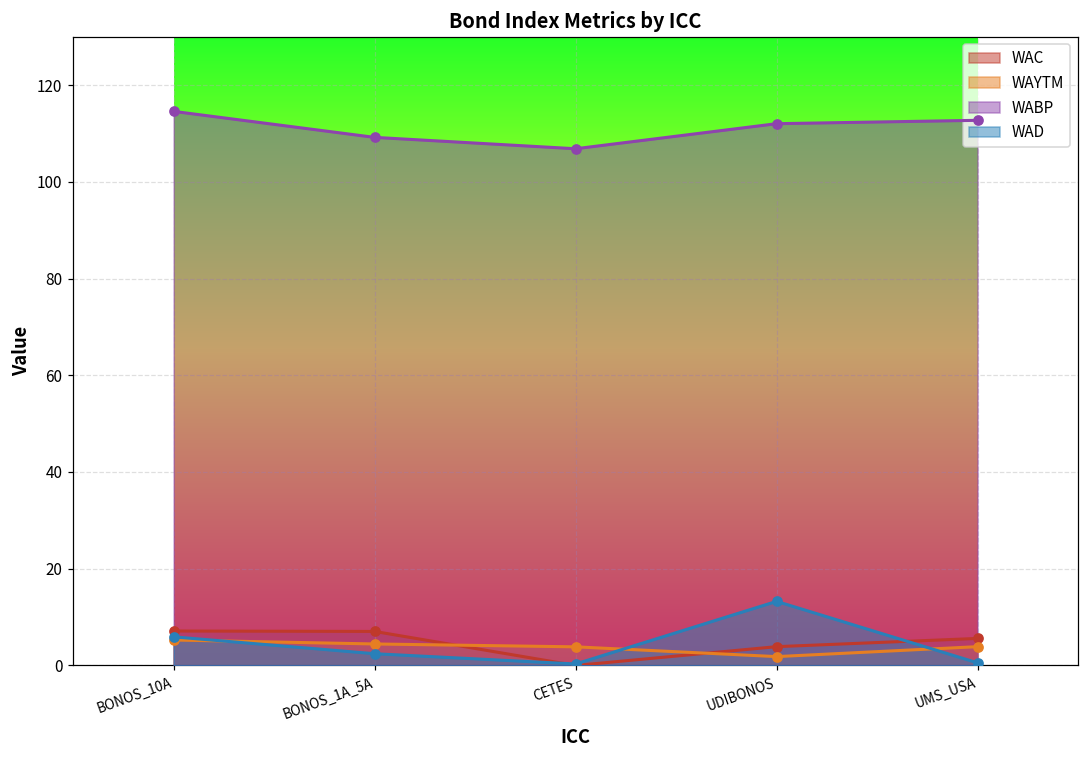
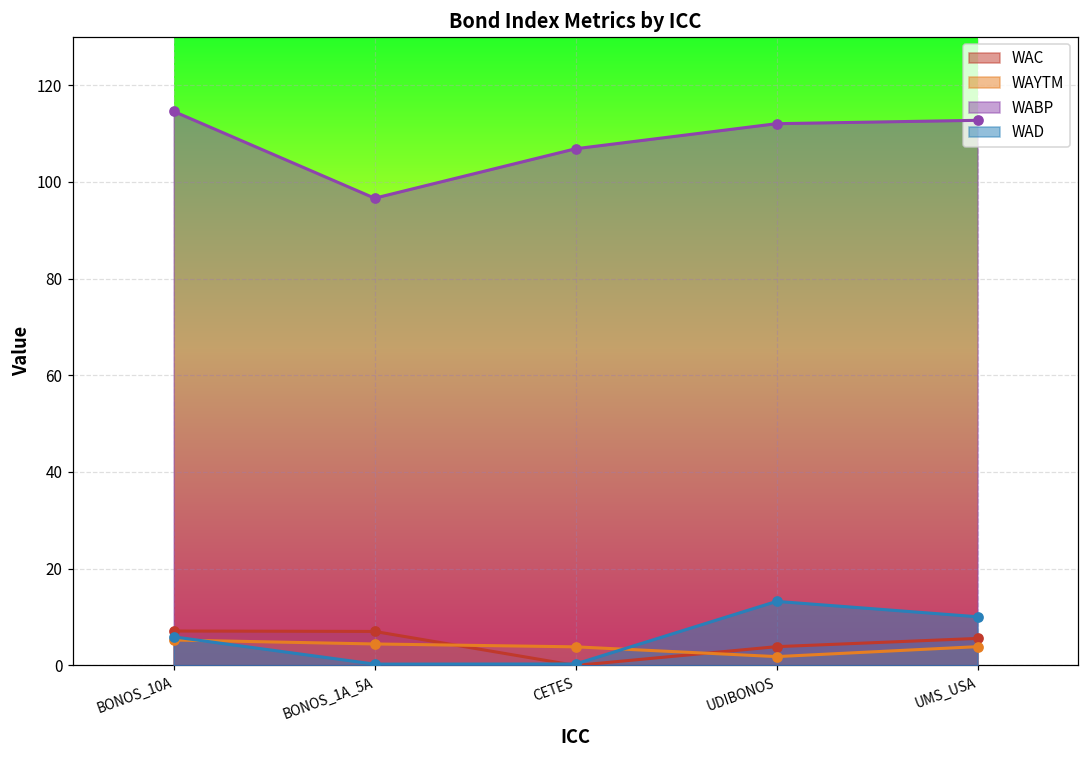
  {
    "WABP": {
      "BONOS_10A": 115,
-     "BONOS_1A_5A": 109,
+     "BONOS_1A_5A": 97,
      "CETES": 107,
      "UDIBONOS": 112
    },
    "WAD": {
      "BONOS_10A": 6,
-     "BONOS_1A_5A": 2,
+     "BONOS_1A_5A": 0,
      "UDIBONOS": 13,
-     "UMS_USA": 1
+     "UMS_USA": 10
    }
  }
